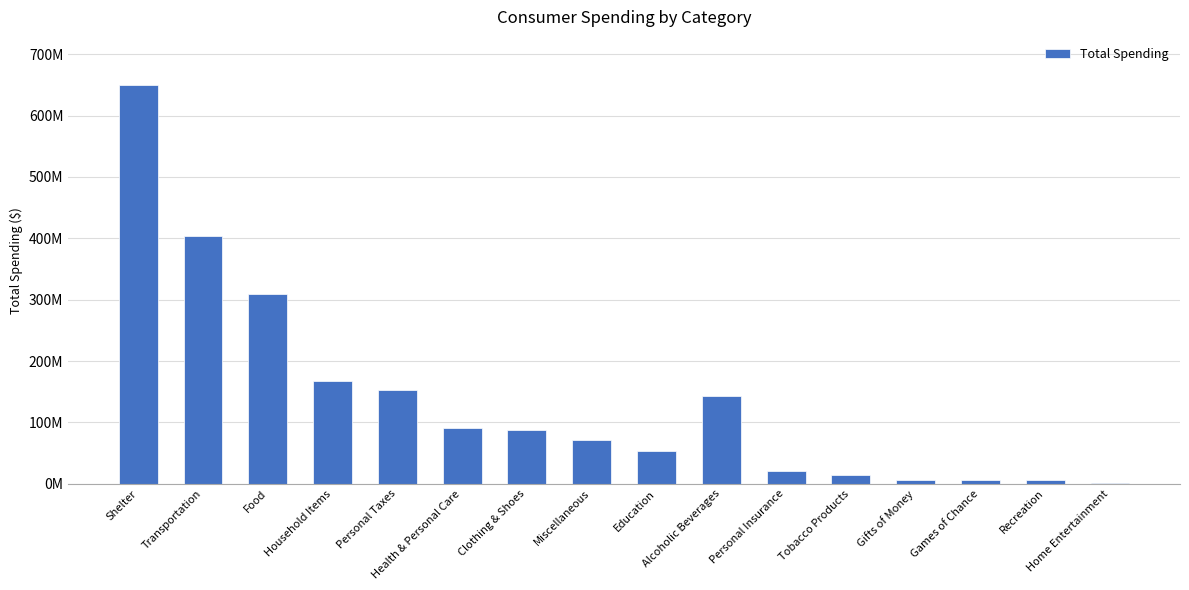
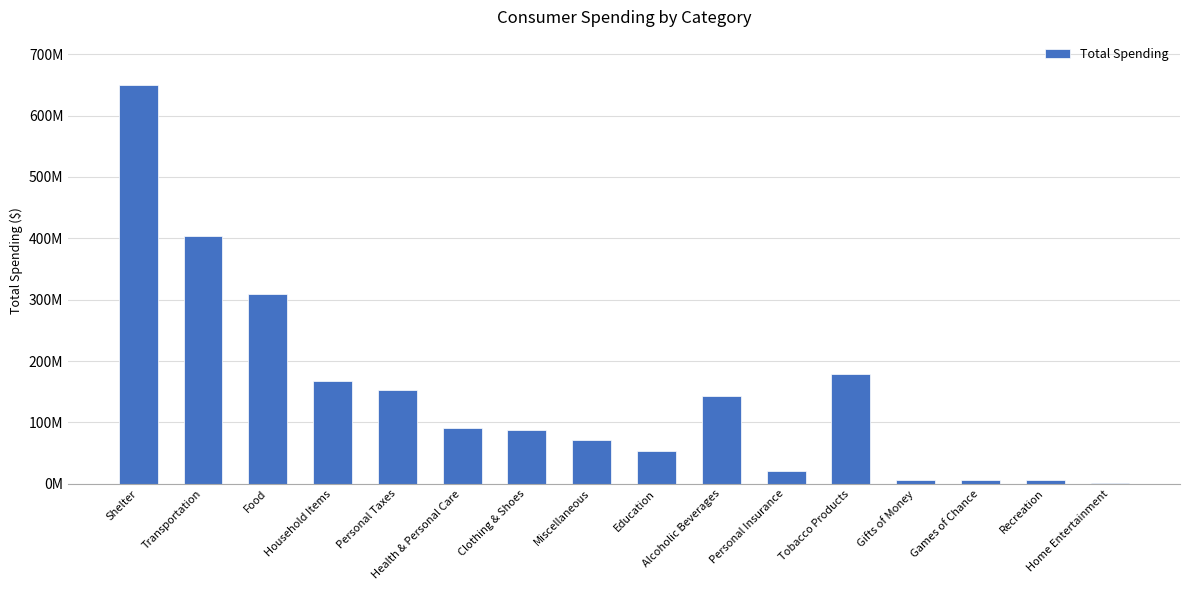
  {
    "Shelter": 650000000,
    "Transportation": 400000000,
    "Food": 310000000,
    "Household Items": 170000000,
    "Personal Taxes": 150000000,
    "Health & Personal Care": 90000000,
    "Clothing & Shoes": 90000000,
    "Miscellaneous": 70000000,
    "Education": 50000000,
    "Alcoholic Beverages": 140000000,
    "Personal Insurance": 20000000,
-   "Tobacco Products": 10000000,
+   "Tobacco Products": 180000000,
    "Gifts of Money": 10000000,
    "Games of Chance": 10000000,
    "Recreation": 10000000
  }
